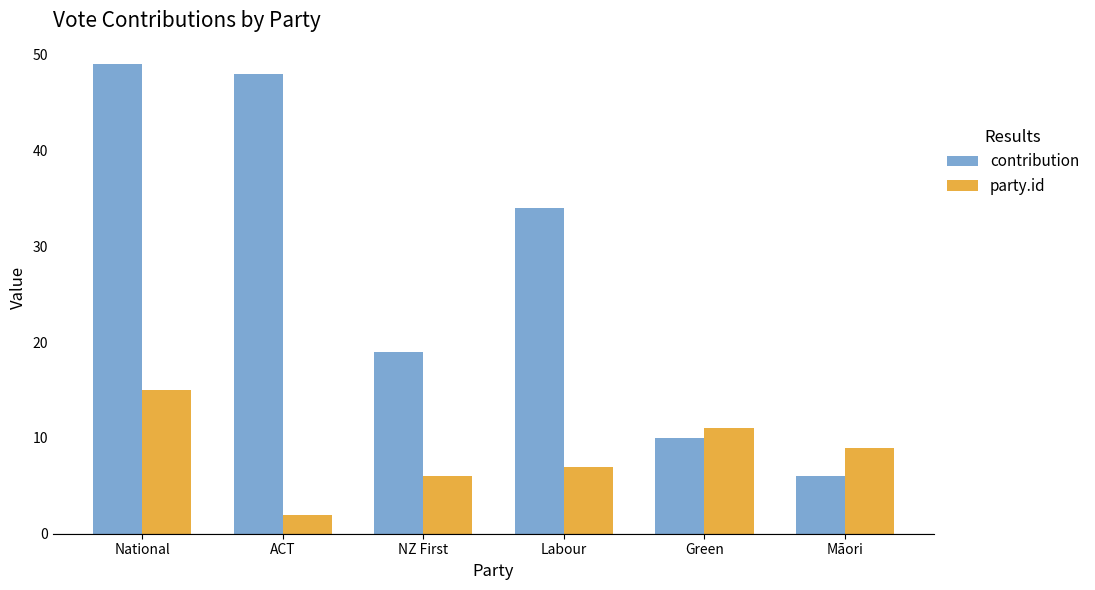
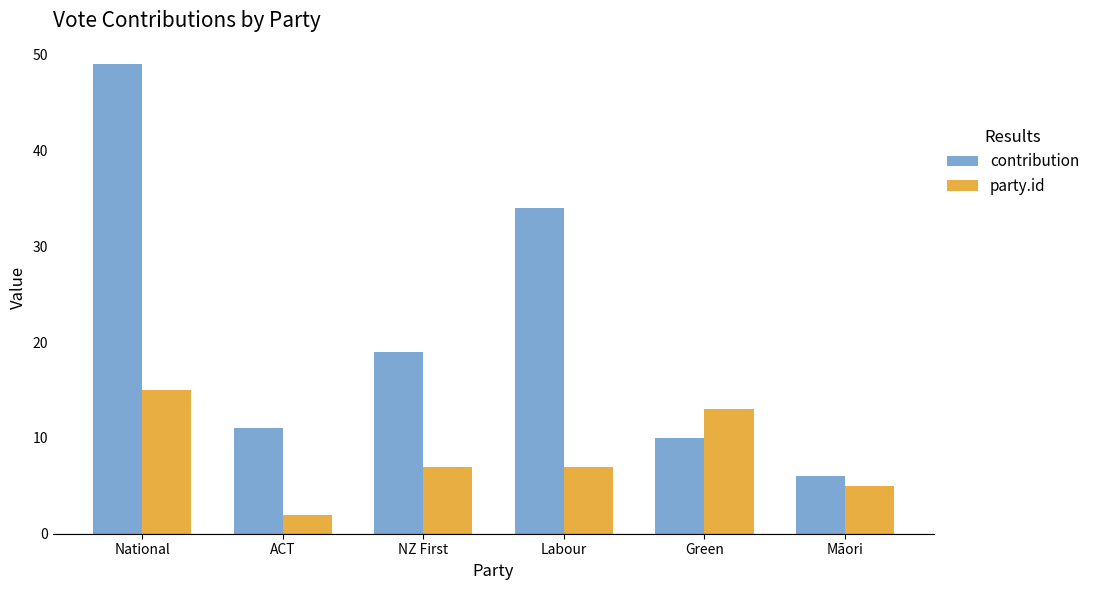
  {
    "contribution": {
      "National": 49,
-     "ACT": 48,
+     "ACT": 11,
      "NZ First": 19,
      "Labour": 34,
      "Green": 10,
      "Māori": 6
    },
    "party.id": {
      "National": 15,
      "ACT": 2,
-     "NZ First": 6,
+     "NZ First": 7,
      "Labour": 7,
-     "Green": 11,
-     "Māori": 9
+     "Green": 13,
+     "Māori": 5
    }
  }
